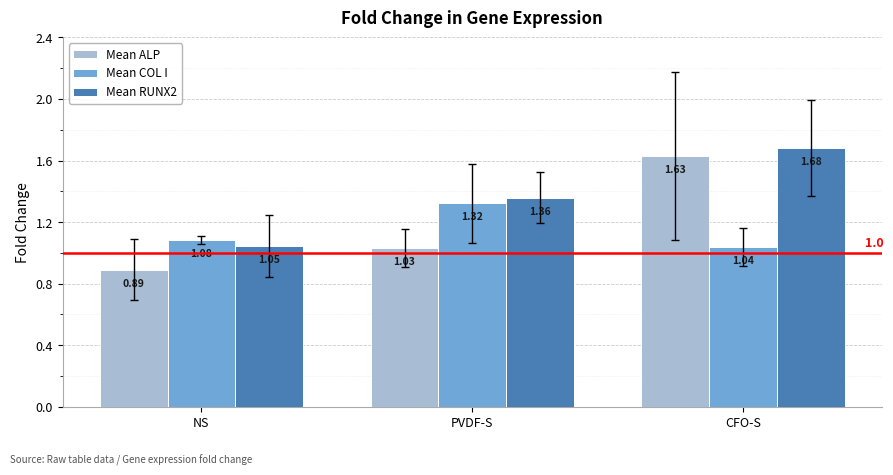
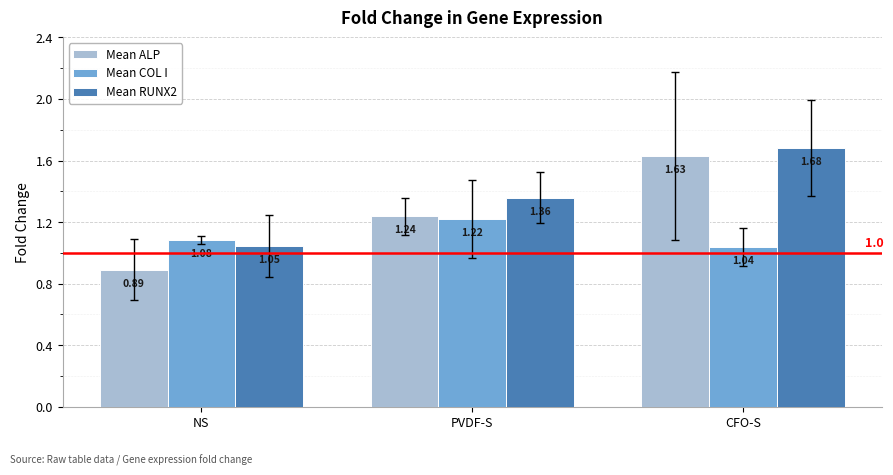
  {
    "Mean ALP": {
      "NS": 0.89,
-     "PVDF-S": 1.03,
+     "PVDF-S": 1.24,
      "CFO-S": 1.63
    },
    "Mean COL I": {
      "NS": 1.08,
-     "PVDF-S": 1.32
+     "PVDF-S": 1.22
    }
  }
